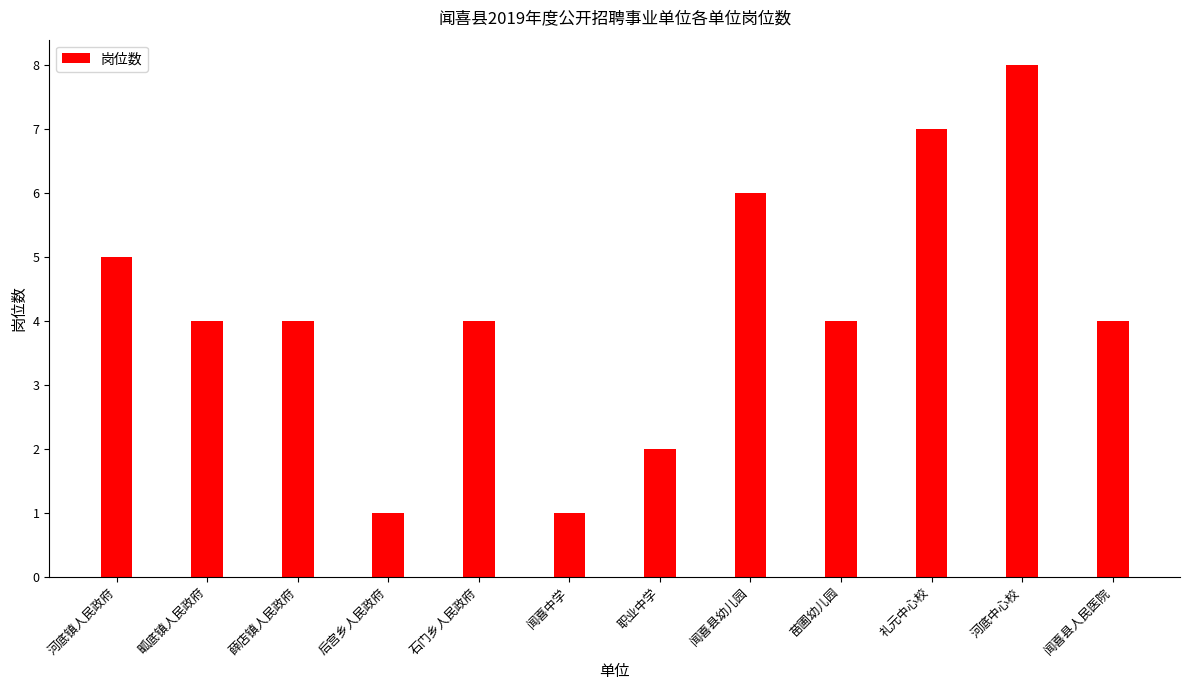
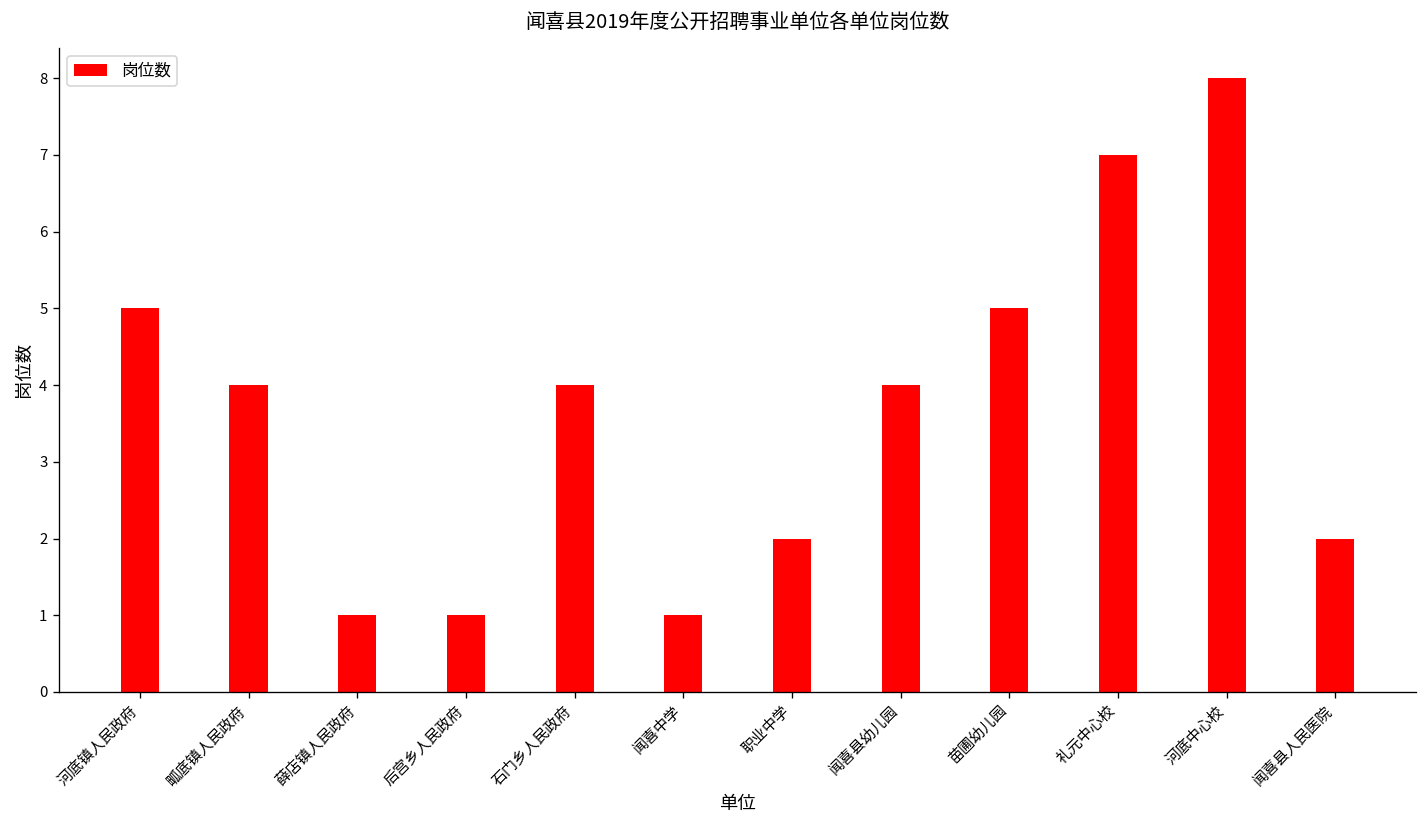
  {
    "河底镇人民政府": 5,
    "畖底镇人民政府": 4,
-   "薛店镇人民政府": 4,
+   "薛店镇人民政府": 1,
    "后宫乡人民政府": 1,
    "石门乡人民政府": 4,
    "闻喜中学": 1,
    "职业中学": 2,
-   "闻喜县幼儿园": 6,
-   "苗圃幼儿园": 4,
+   "闻喜县幼儿园": 4,
+   "苗圃幼儿园": 5,
    "礼元中心校": 7,
    "河底中心校": 8,
-   "闻喜县人民医院": 4
+   "闻喜县人民医院": 2
  }
